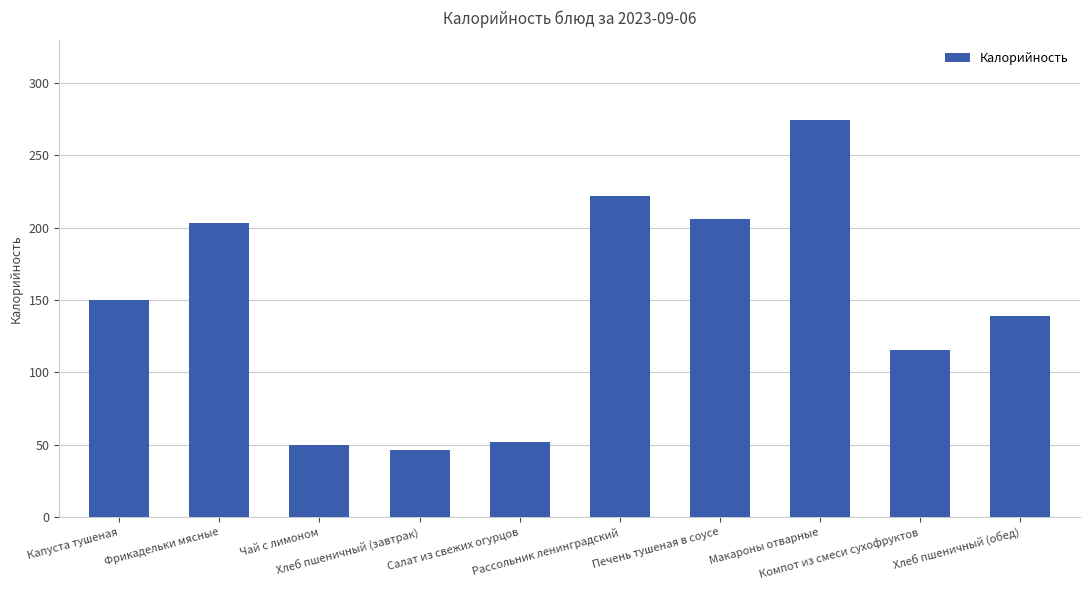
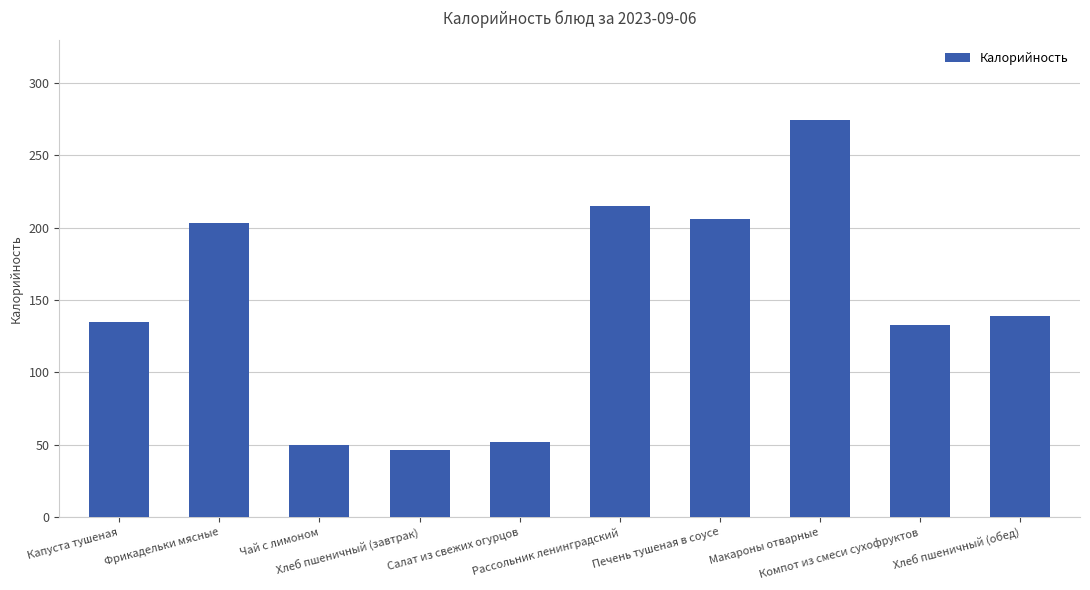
  {
-   "Капуста тушеная": 150,
+   "Капуста тушеная": 135,
    "Фрикадельки мясные": 203,
    "Чай с лимоном": 50,
    "Хлеб пшеничный (завтрак)": 47,
    "Салат из свежих огурцов": 52,
-   "Рассольник ленинградский": 222,
+   "Рассольник ленинградский": 215,
    "Печень тушеная в соусе": 206,
    "Макароны отварные": 275,
-   "Компот из смеси сухофруктов": 115,
+   "Компот из смеси сухофруктов": 133,
    "Хлеб пшеничный (обед)": 139
  }
